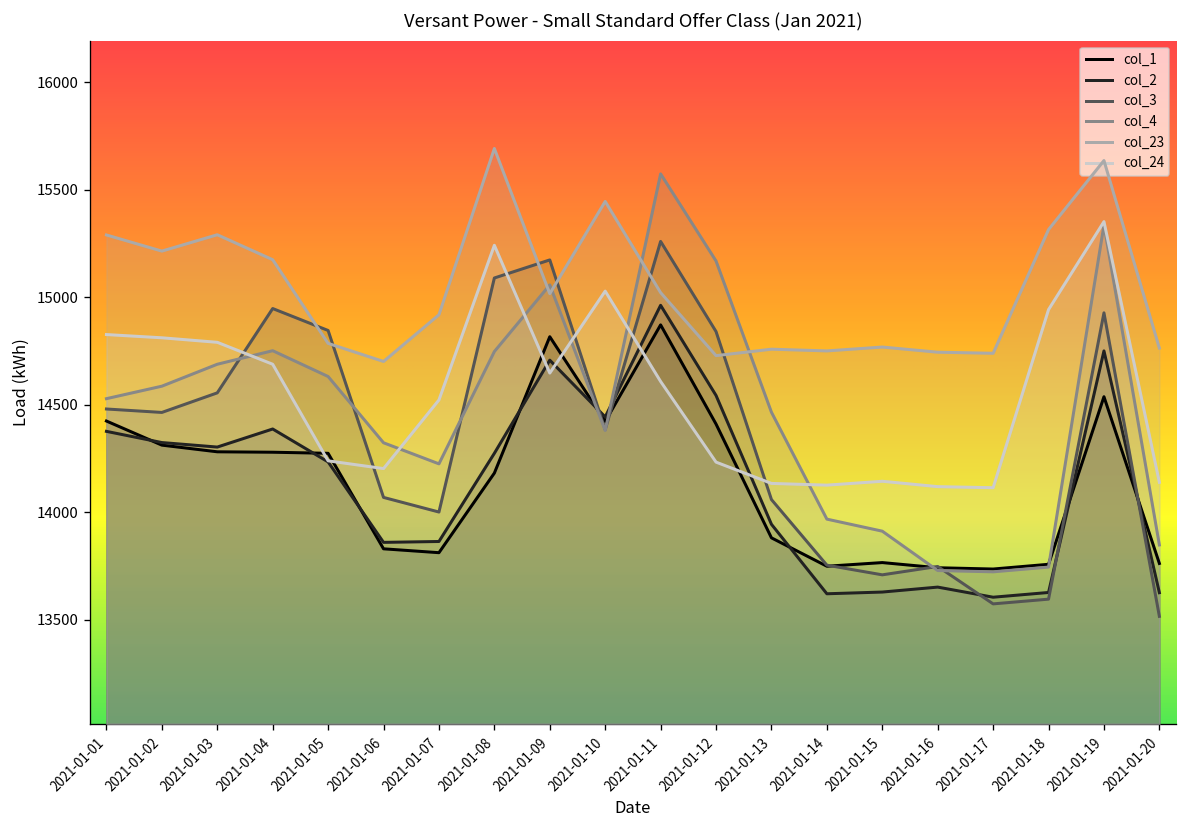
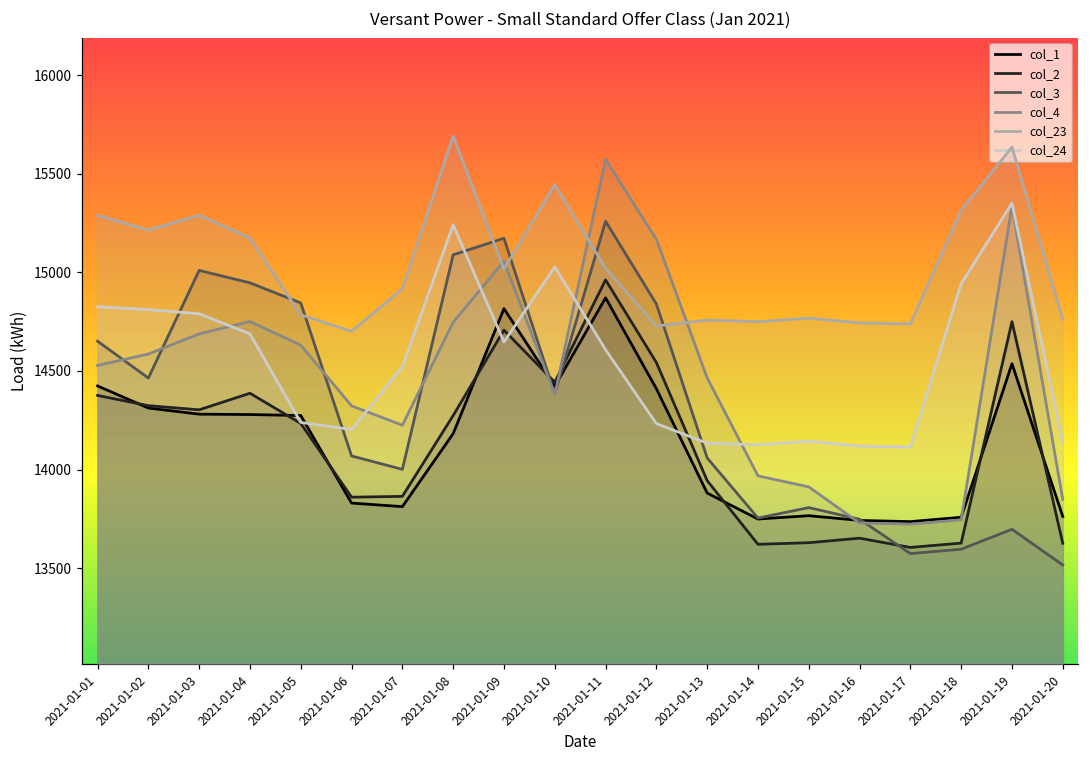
  {
    "col_3": {
-     "2021-01-01": 14480,
+     "2021-01-01": 14650,
      "2021-01-02": 14460,
-     "2021-01-03": 14560,
+     "2021-01-03": 15010,
      "2021-01-04": 14950,
      "2021-01-05": 14850,
      "2021-01-06": 14070,
      "2021-01-07": 14000,
      "2021-01-08": 15090,
      "2021-01-09": 15170,
      "2021-01-11": 15260,
      "2021-01-12": 14840,
      "2021-01-13": 14060,
-     "2021-01-15": 13710,
+     "2021-01-15": 13810,
      "2021-01-17": 13570,
      "2021-01-18": 13600,
-     "2021-01-19": 14930,
+     "2021-01-19": 13700,
      "2021-01-20": 13520
    }
  }
